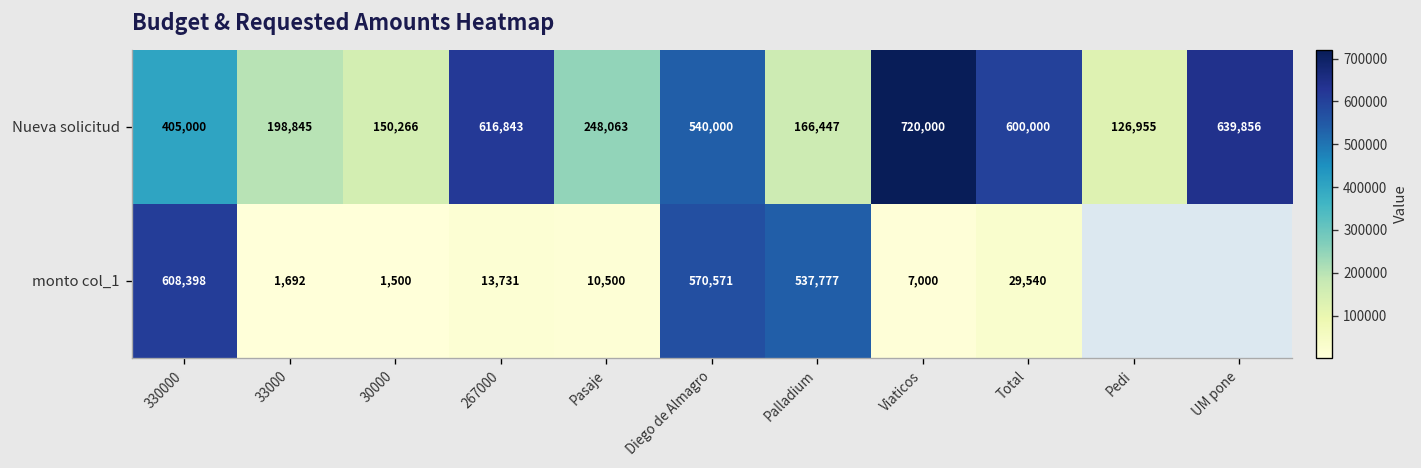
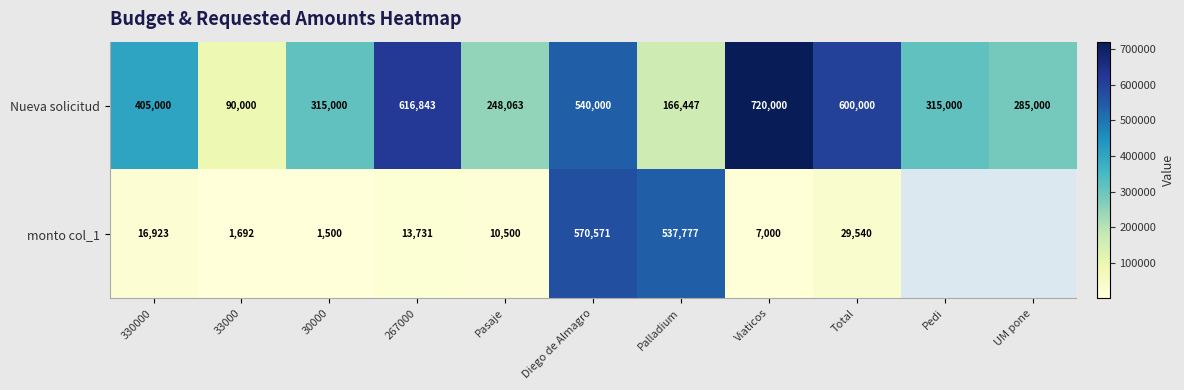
  {
    "Nueva solicitud": {
      "330000": "405,000",
-     "33000": "198,845",
-     "30000": "150,266",
+     "33000": "90,000",
+     "30000": "315,000",
      "267000": "616,843",
      "Pasaje": "248,063",
      "Diego de Almagro": "540,000",
      "Palladium": "166,447",
      "Viaticos": "720,000",
      "Total": "600,000",
-     "Pedi": "126,955",
-     "UM pone": "639,856"
+     "Pedi": "315,000",
+     "UM pone": "285,000"
    },
    "monto col_1": {
-     "330000": "608,398",
+     "330000": "16,923",
      "33000": "1,692",
      "30000": "1,500",
      "267000": "13,731",
      "Pasaje": "10,500",
      "Diego de Almagro": "570,571",
      "Palladium": "537,777",
      "Viaticos": "7,000",
      "Total": "29,540"
    }
  }
